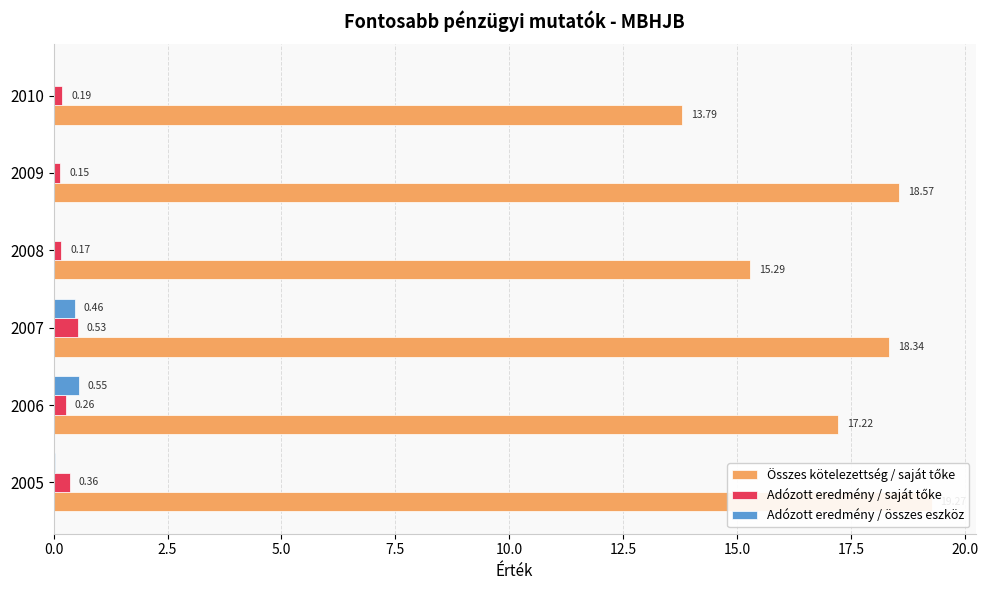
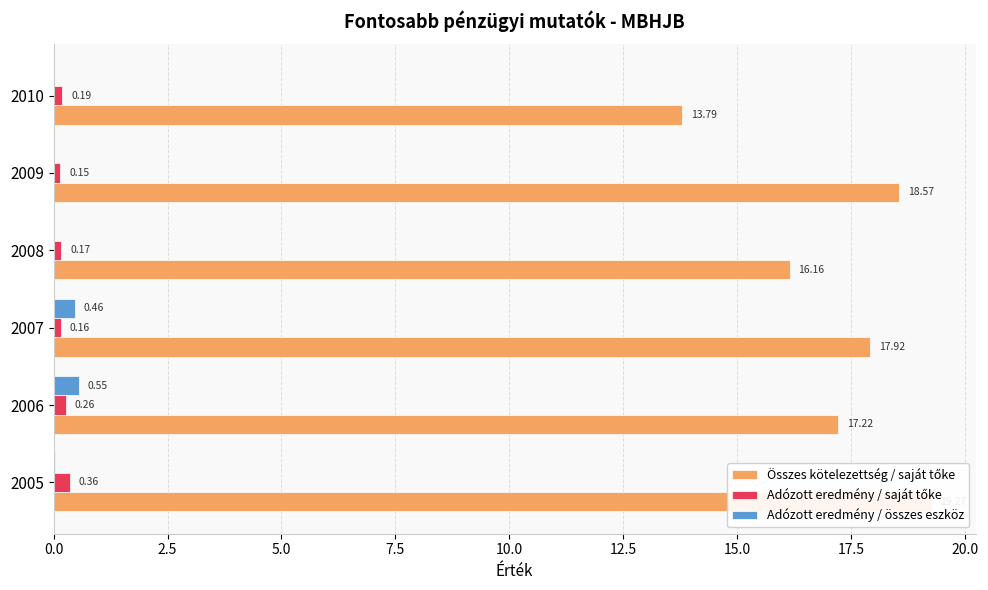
  {
    "Összes kötelezettség / saját tőke": {
      "2010": 13.79,
      "2009": 18.57,
-     "2008": 15.29,
-     "2007": 18.34,
+     "2008": 16.16,
+     "2007": 17.92,
      "2006": 17.22
    },
    "Adózott eredmény / saját tőke": {
      "2010": 0.19,
      "2009": 0.15,
      "2008": 0.17,
-     "2007": 0.53,
+     "2007": 0.16,
      "2006": 0.26,
      "2005": 0.36
    },
    "Adózott eredmény / összes eszköz": {
      "2007": 0.46,
      "2006": 0.55
    }
  }
